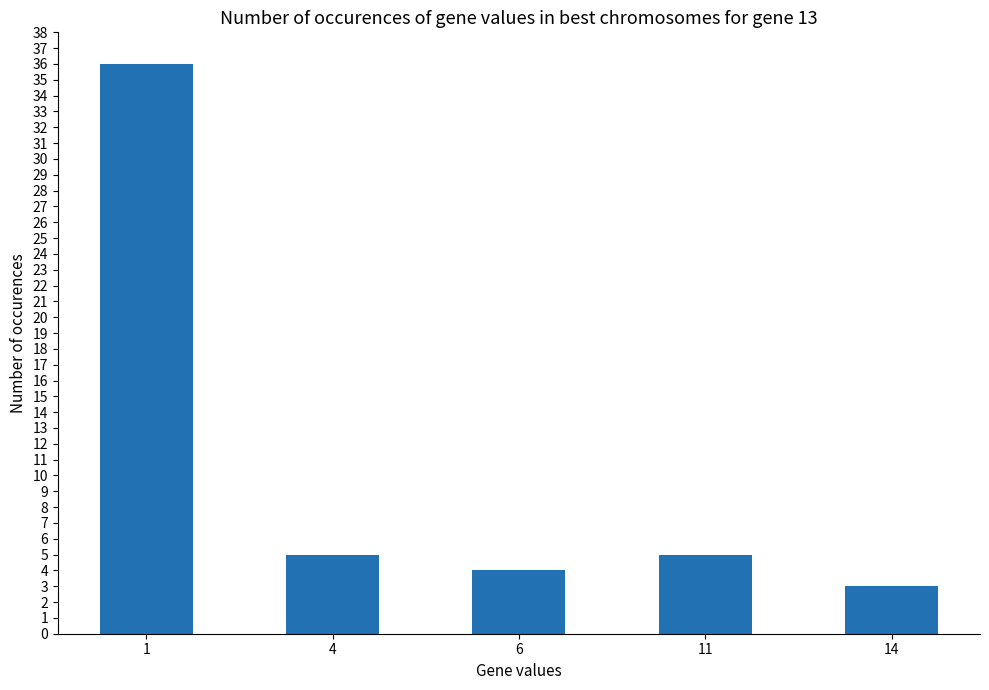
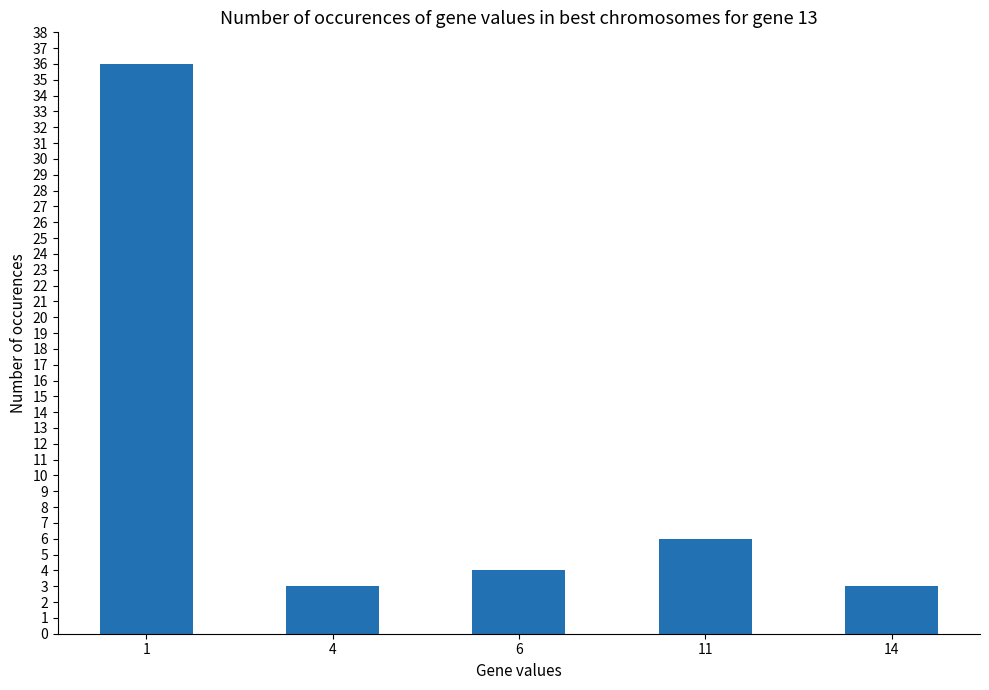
  {
    "1": 36,
-   "4": 5,
+   "4": 3,
    "6": 4,
-   "11": 5,
+   "11": 6,
    "14": 3
  }
